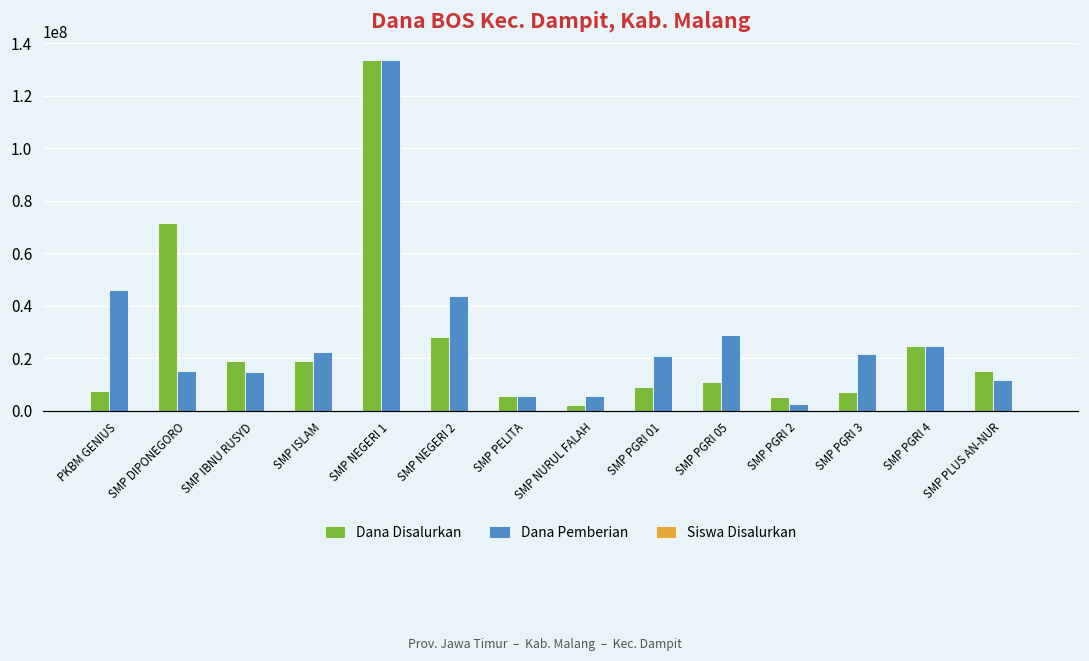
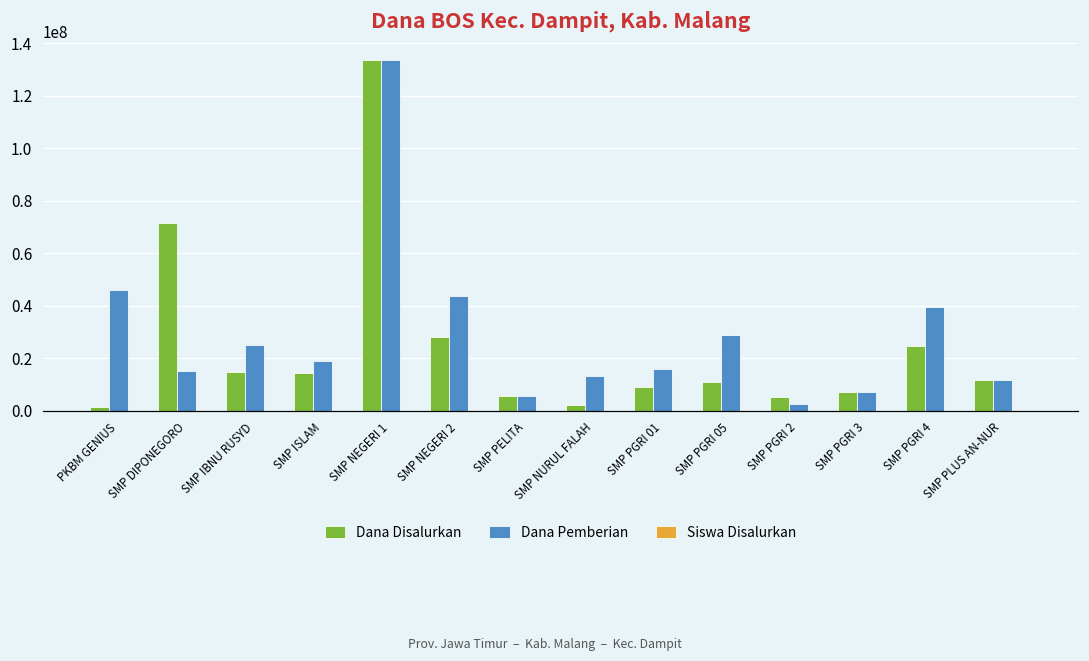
  {
    "Dana Disalurkan": {
-     "PKBM GENIUS": 7000000,
+     "PKBM GENIUS": 2000000,
      "SMP DIPONEGORO": 71000000,
-     "SMP IBNU RUSYD": 19000000,
-     "SMP ISLAM": 19000000,
+     "SMP IBNU RUSYD": 15000000,
+     "SMP ISLAM": 14000000,
      "SMP NEGERI 1": 134000000,
      "SMP NEGERI 2": 28000000,
      "SMP PELITA": 6000000,
      "SMP NURUL FALAH": 2000000,
      "SMP PGRI 01": 9000000,
      "SMP PGRI 05": 11000000,
      "SMP PGRI 2": 5000000,
      "SMP PGRI 3": 7000000,
      "SMP PGRI 4": 25000000,
-     "SMP PLUS AN-NUR": 15000000
+     "SMP PLUS AN-NUR": 12000000
    },
    "Dana Pemberian": {
      "PKBM GENIUS": 46000000,
      "SMP DIPONEGORO": 15000000,
-     "SMP IBNU RUSYD": 15000000,
-     "SMP ISLAM": 22000000,
+     "SMP IBNU RUSYD": 25000000,
+     "SMP ISLAM": 19000000,
      "SMP NEGERI 1": 134000000,
      "SMP NEGERI 2": 44000000,
      "SMP PELITA": 6000000,
-     "SMP NURUL FALAH": 6000000,
-     "SMP PGRI 01": 21000000,
+     "SMP NURUL FALAH": 13000000,
+     "SMP PGRI 01": 16000000,
      "SMP PGRI 05": 29000000,
      "SMP PGRI 2": 3000000,
-     "SMP PGRI 3": 21000000,
-     "SMP PGRI 4": 25000000,
+     "SMP PGRI 3": 7000000,
+     "SMP PGRI 4": 39000000,
      "SMP PLUS AN-NUR": 12000000
    }
  }
